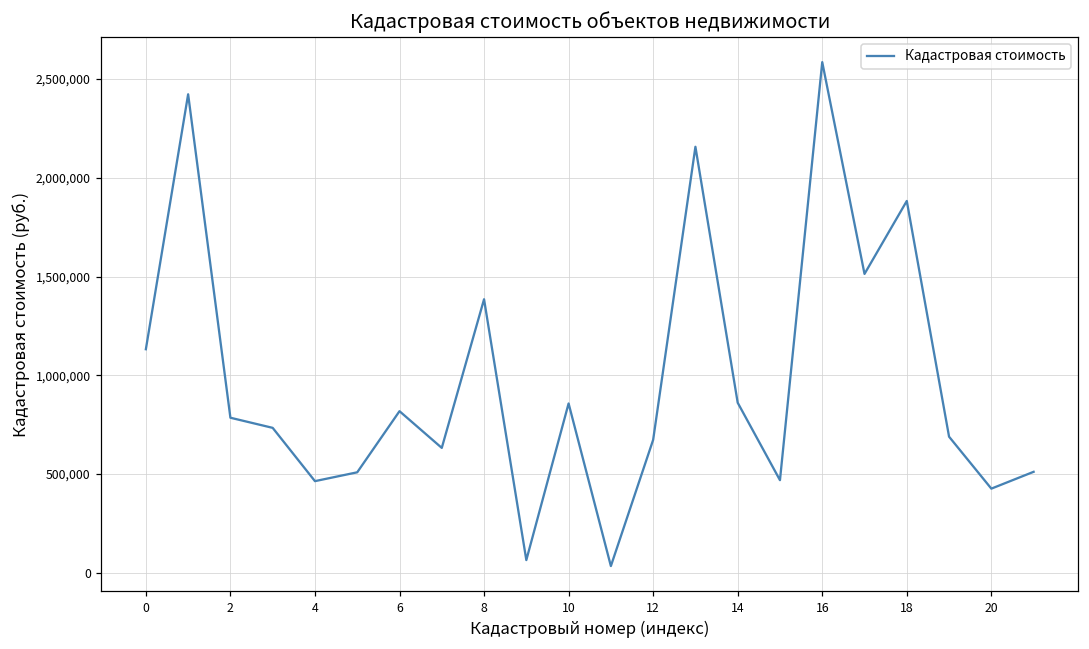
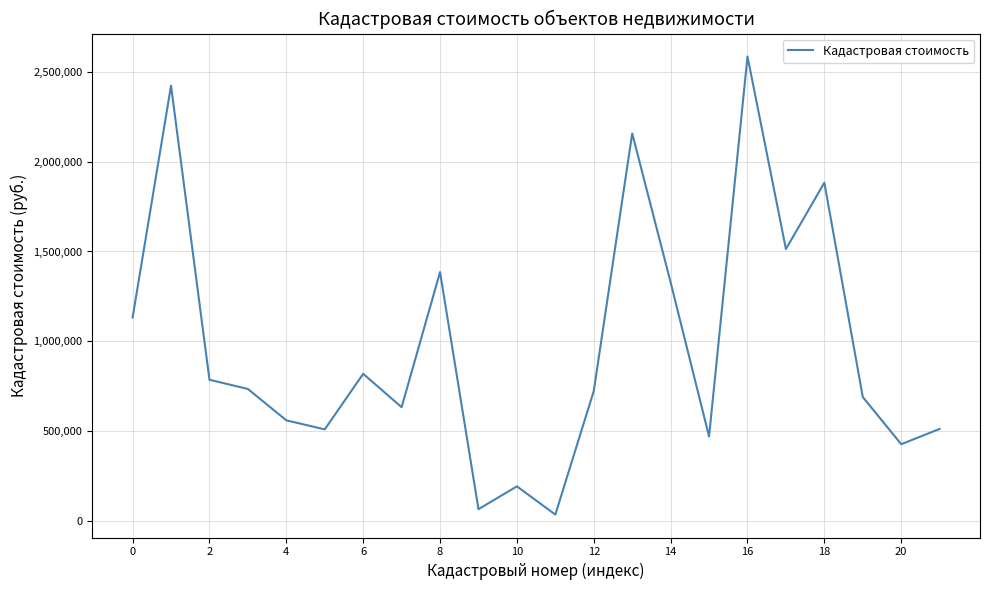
  {
    "0": "1,130,000",
    "2": "790,000",
-   "4": "460,000",
+   "4": "560,000",
    "6": "820,000",
    "8": "1,390,000",
-   "10": "860,000",
-   "12": "670,000",
-   "14": "860,000",
+   "10": "190,000",
+   "12": "720,000",
+   "14": "1,330,000",
    "16": "2,590,000",
    "18": "1,880,000",
    "20": "430,000"
  }
